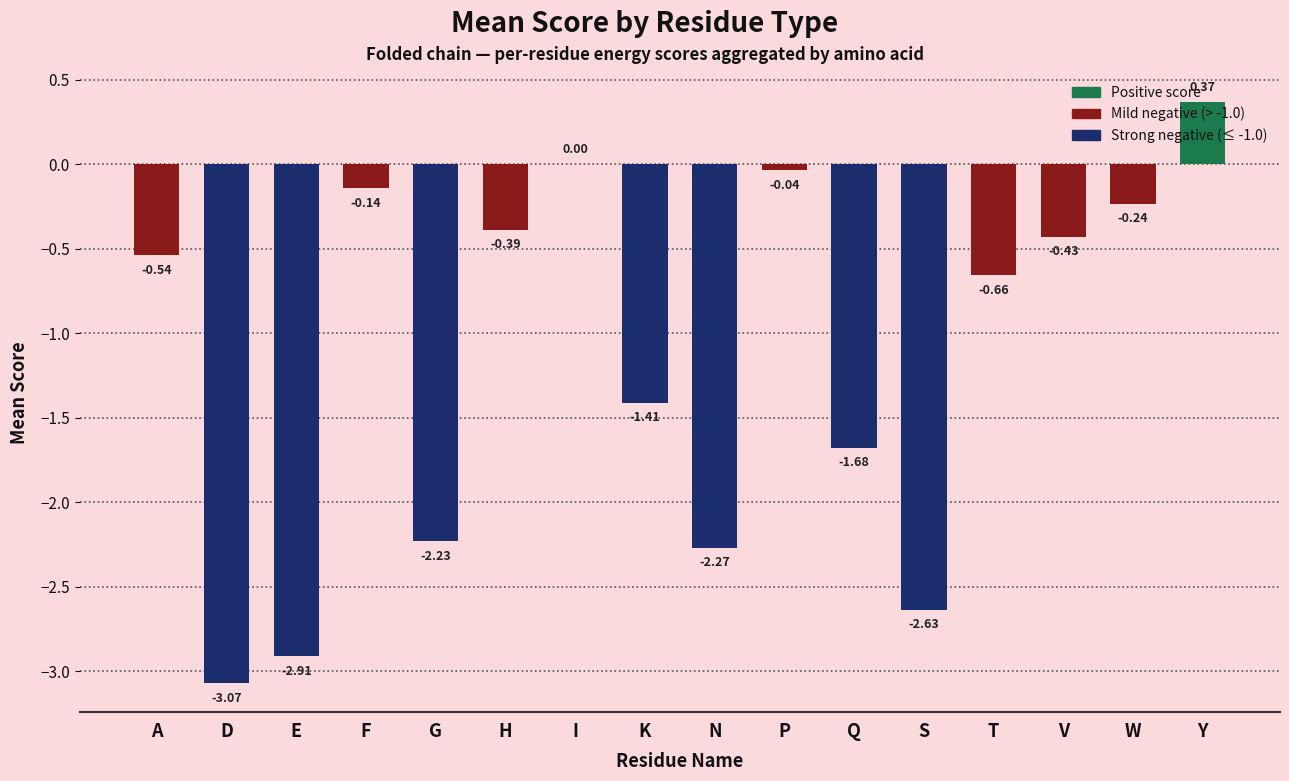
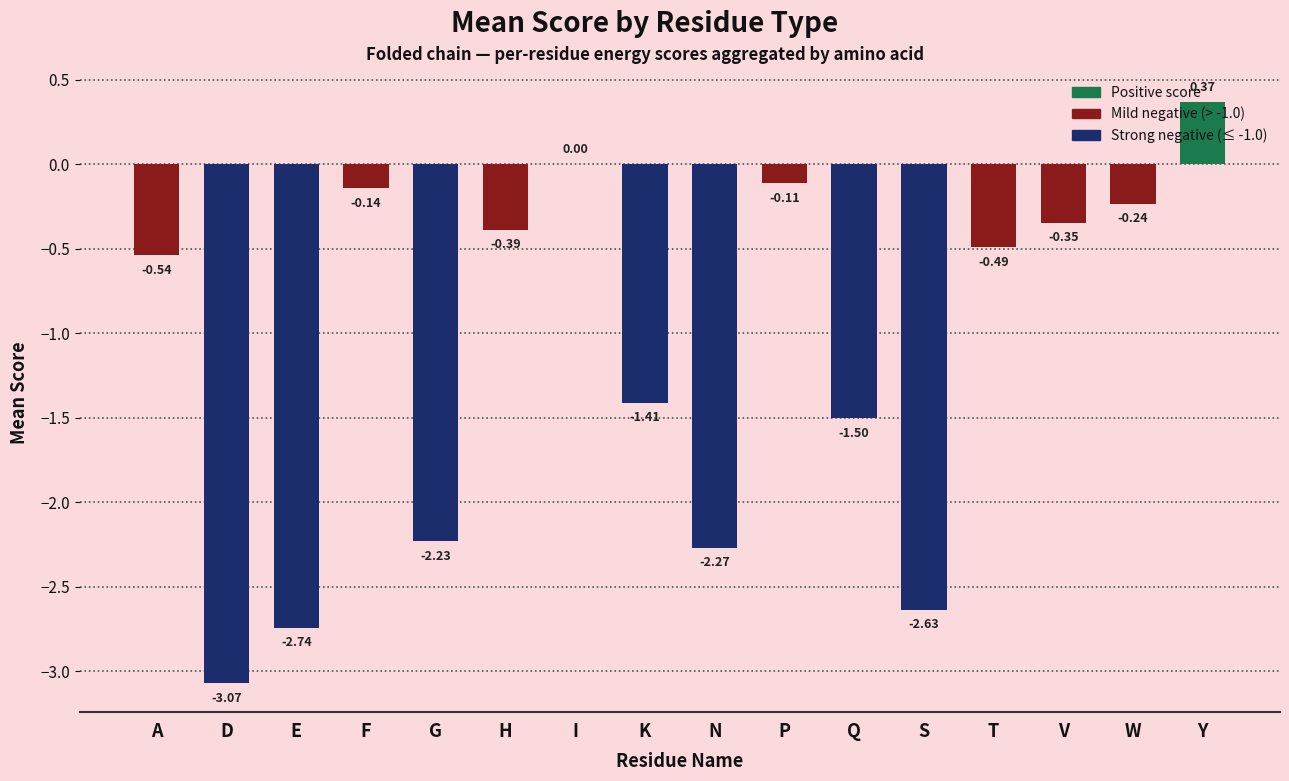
  {
    "A": -0.54,
    "D": -3.07,
-   "E": -2.91,
+   "E": -2.74,
    "F": -0.14,
    "G": -2.23,
    "H": -0.39,
    "I": 0.00,
    "K": -1.41,
    "N": -2.27,
-   "P": -0.04,
-   "Q": -1.68,
+   "P": -0.11,
+   "Q": -1.50,
    "S": -2.63,
-   "T": -0.66,
-   "V": -0.43,
+   "T": -0.49,
+   "V": -0.35,
    "W": -0.24,
    "Y": 0.37
  }
